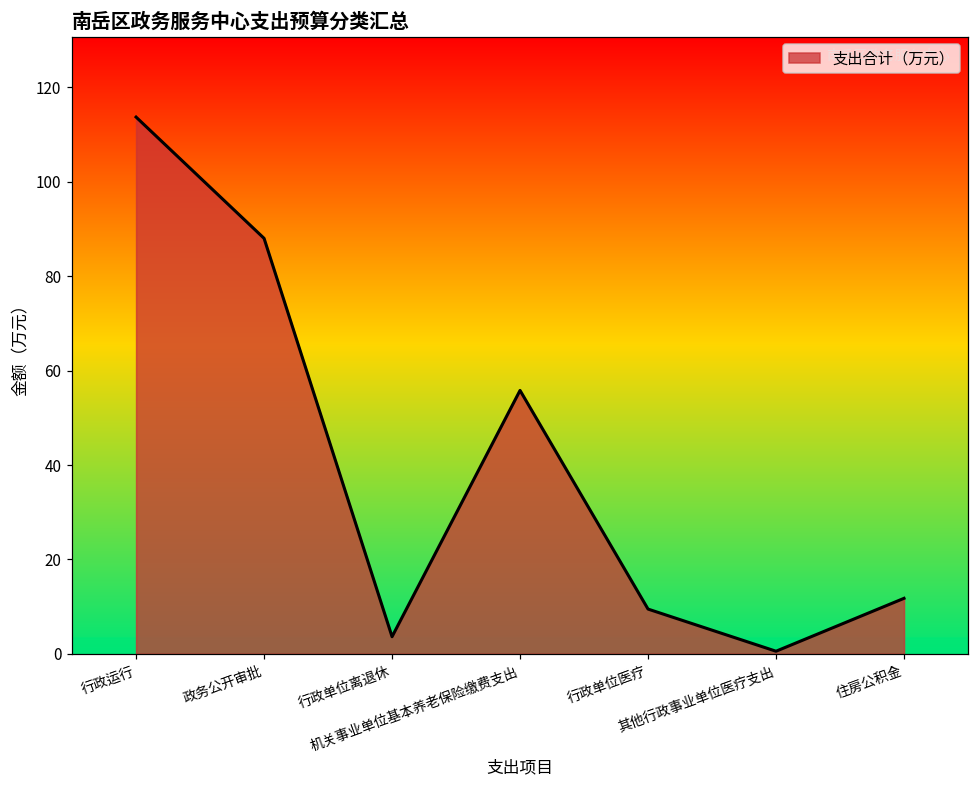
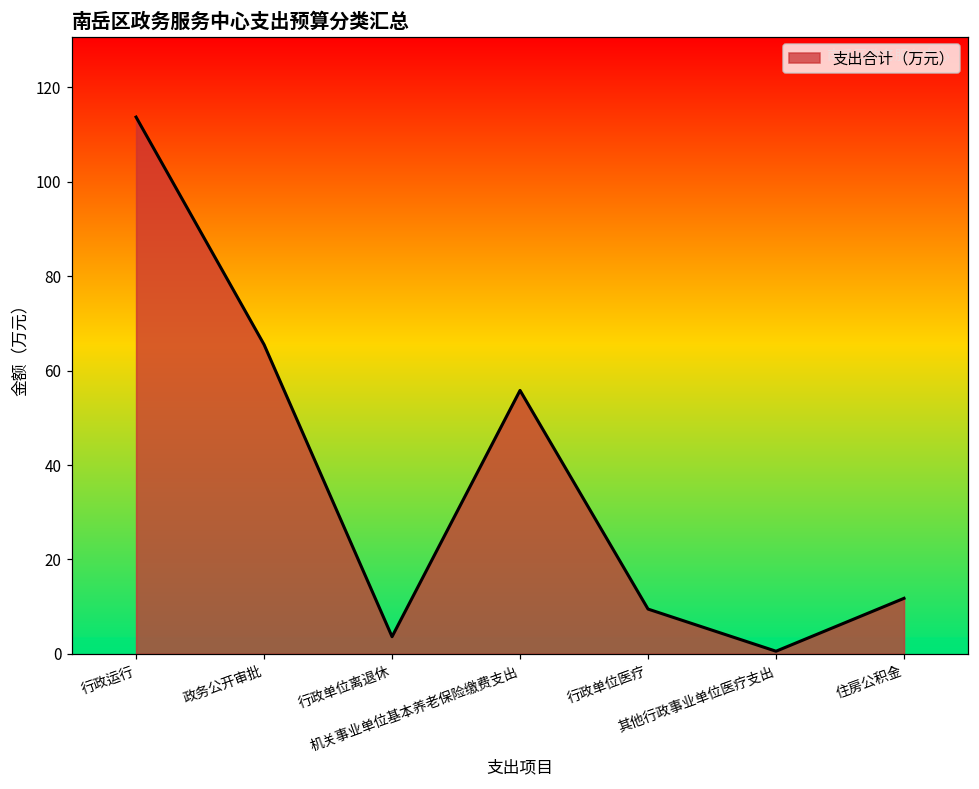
  {
    "行政运行": 114,
-   "政务公开审批": 88,
+   "政务公开审批": 66,
    "行政单位离退休": 4,
    "机关事业单位基本养老保险缴费支出": 56,
    "行政单位医疗": 9,
    "住房公积金": 12
  }
